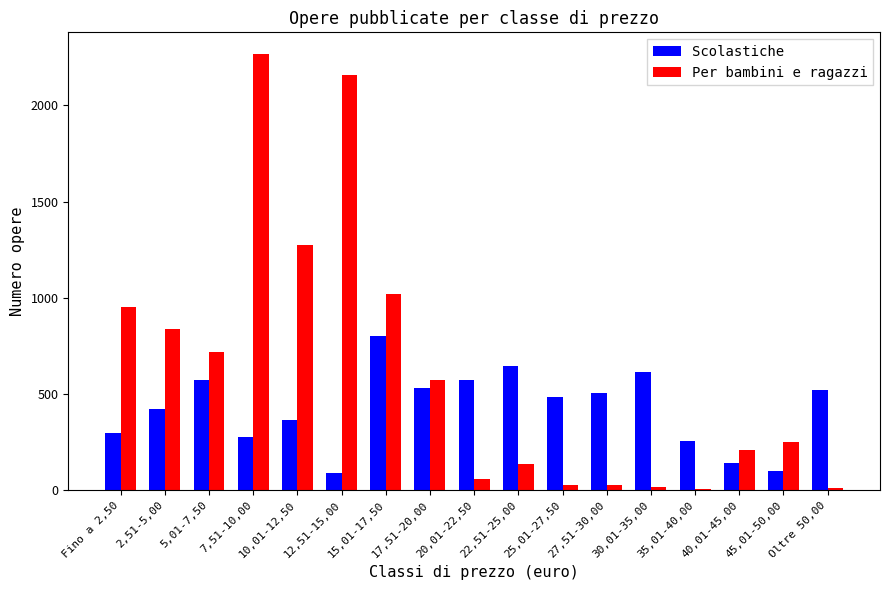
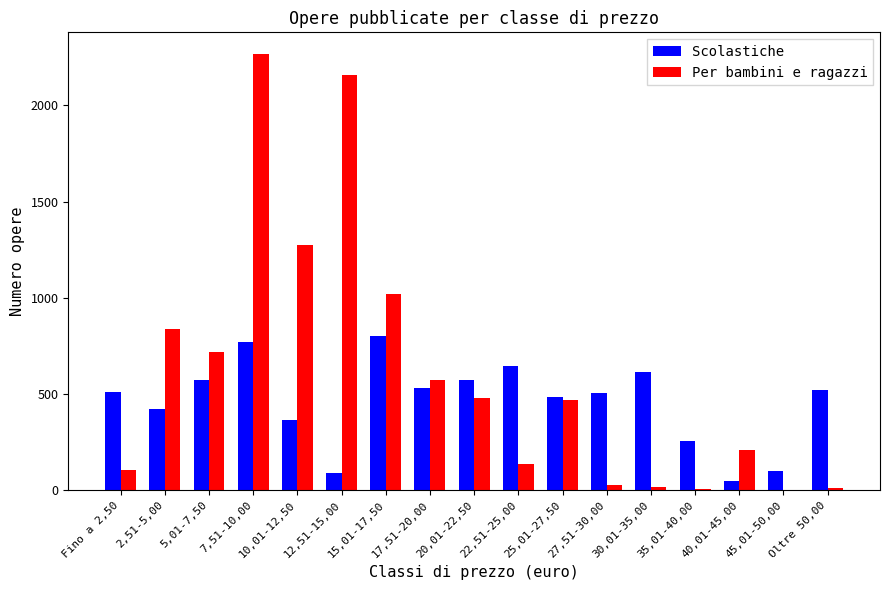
  {
    "Scolastiche": {
-     "Fino a 2,50": 300,
+     "Fino a 2,50": 510,
      "2,51-5,00": 420,
      "5,01-7,50": 570,
-     "7,51-10,00": 270,
+     "7,51-10,00": 770,
      "10,01-12,50": 360,
      "12,51-15,00": 90,
      "15,01-17,50": 800,
      "17,51-20,00": 530,
      "20,01-22,50": 570,
      "22,51-25,00": 640,
      "25,01-27,50": 490,
      "27,51-30,00": 510,
      "30,01-35,00": 620,
      "35,01-40,00": 250,
-     "40,01-45,00": 140,
+     "40,01-45,00": 50,
      "45,01-50,00": 100,
      "Oltre 50,00": 520
    },
    "Per bambini e ragazzi": {
-     "Fino a 2,50": 950,
+     "Fino a 2,50": 110,
      "2,51-5,00": 840,
      "5,01-7,50": 720,
      "7,51-10,00": 2270,
      "10,01-12,50": 1280,
      "12,51-15,00": 2160,
      "15,01-17,50": 1020,
      "17,51-20,00": 570,
-     "20,01-22,50": 60,
+     "20,01-22,50": 480,
      "22,51-25,00": 130,
-     "25,01-27,50": 30,
+     "25,01-27,50": 470,
      "27,51-30,00": 30,
      "30,01-35,00": 10,
      "40,01-45,00": 210,
-     "45,01-50,00": 250
+     "45,01-50,00": 0
    }
  }
